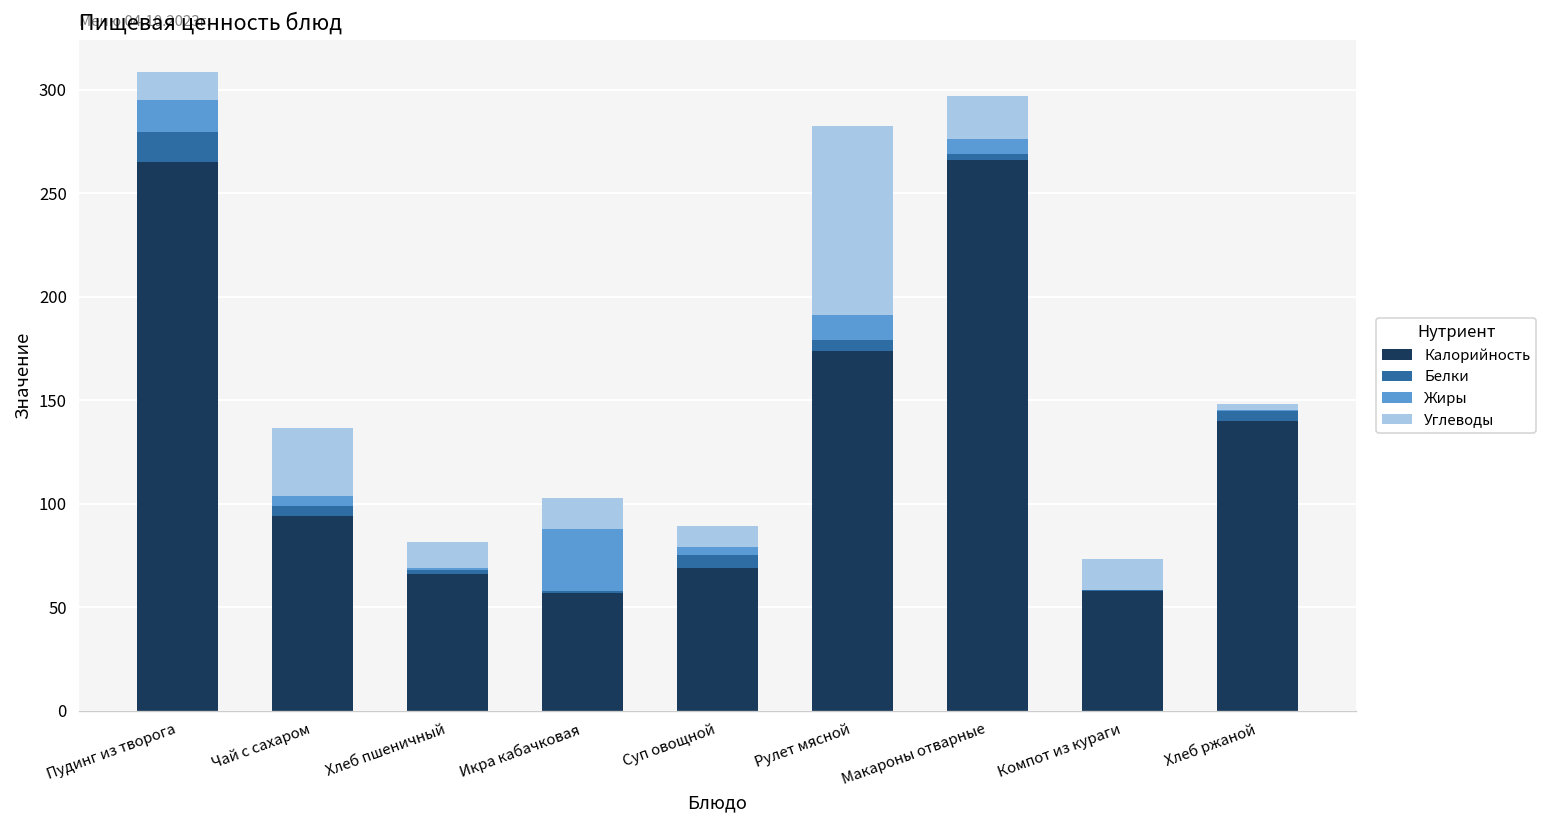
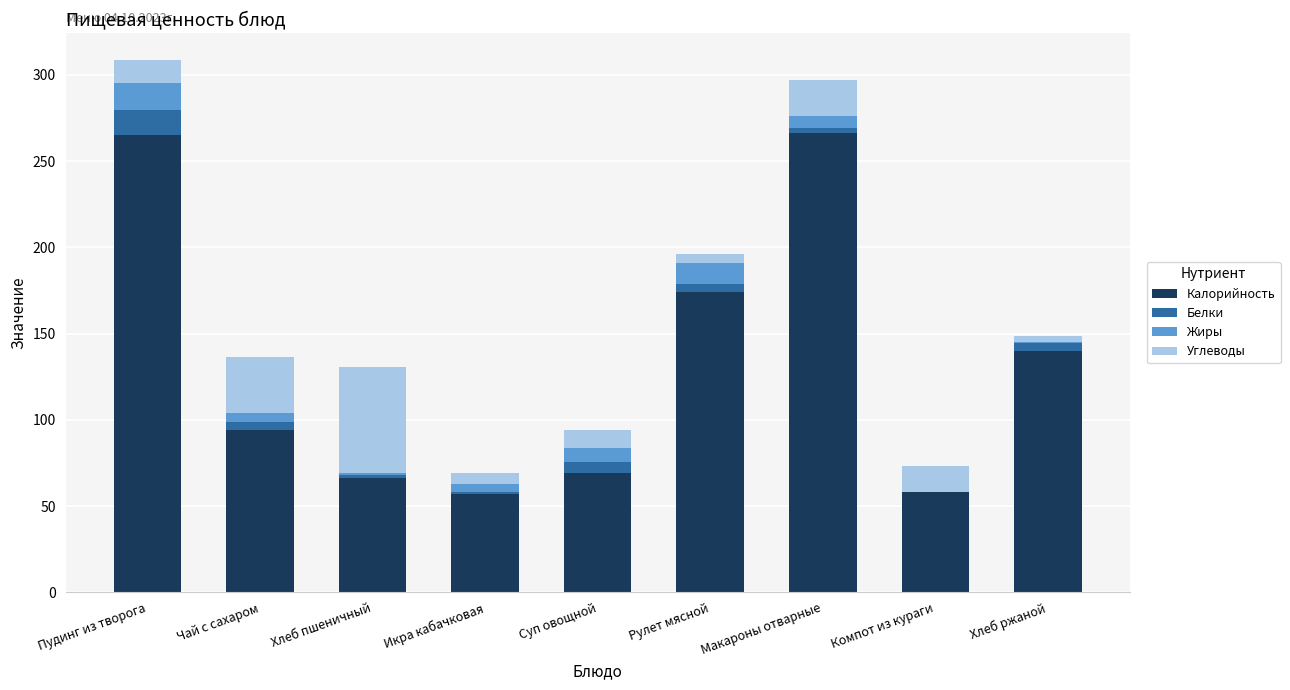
  {
    "Калорийность": {
      "Пудинг из творога": 265,
      "Чай с сахаром": 94,
      "Хлеб пшеничный": 66,
      "Икра кабачковая": 57,
      "Суп овощной": 69,
      "Рулет мясной": 174,
      "Макароны отварные": 266,
      "Компот из кураги": 58,
      "Хлеб ржаной": 140
    },
    "Белки": {
      "Пудинг из творога": 15,
      "Чай с сахаром": 5,
      "Хлеб пшеничный": 2,
      "Суп овощной": 7,
      "Рулет мясной": 5,
      "Макароны отварные": 3,
      "Хлеб ржаной": 5
    },
    "Жиры": {
      "Пудинг из творога": 16,
      "Чай с сахаром": 5,
-     "Икра кабачковая": 30,
-     "Суп овощной": 4,
+     "Икра кабачковая": 5,
+     "Суп овощной": 8,
      "Рулет мясной": 12,
      "Макароны отварные": 7,
      "Компот из кураги": 0
    },
    "Углеводы": {
      "Пудинг из творога": 13,
      "Чай с сахаром": 33,
-     "Хлеб пшеничный": 12,
-     "Икра кабачковая": 15,
+     "Хлеб пшеничный": 62,
+     "Икра кабачковая": 6,
      "Суп овощной": 10,
-     "Рулет мясной": 92,
+     "Рулет мясной": 5,
      "Макароны отварные": 21,
      "Компот из кураги": 15,
      "Хлеб ржаной": 3
    }
  }
